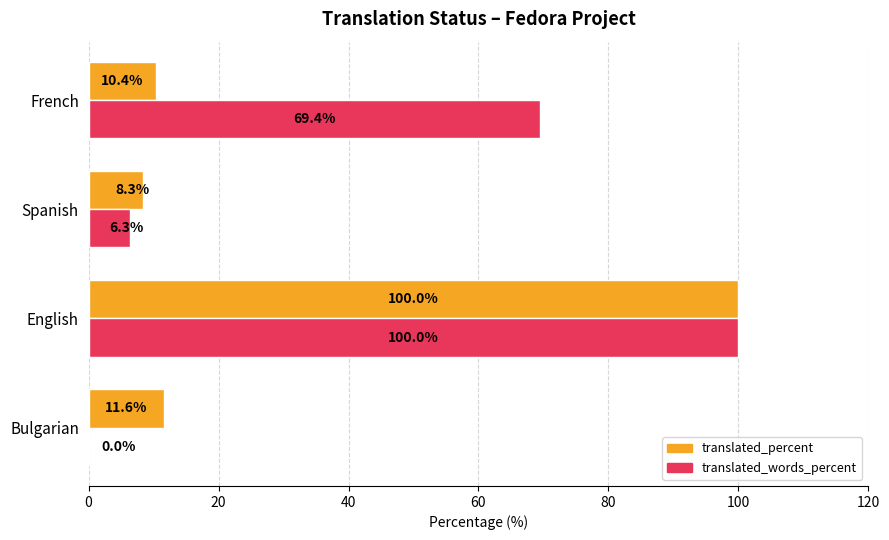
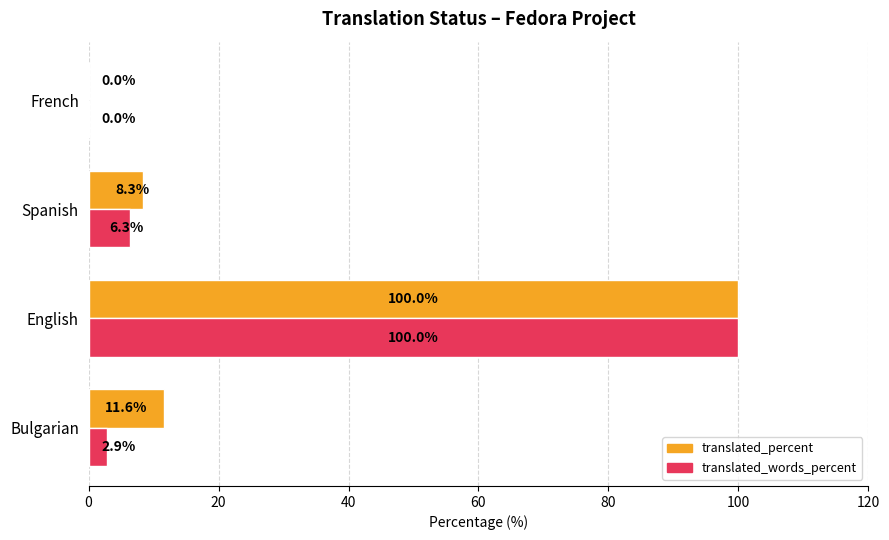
  {
    "translated_percent": {
-     "French": "10.4%",
+     "French": "0.0%",
      "Spanish": "8.3%",
      "English": "100.0%",
      "Bulgarian": "11.6%"
    },
    "translated_words_percent": {
-     "French": "69.4%",
+     "French": "0.0%",
      "Spanish": "6.3%",
      "English": "100.0%",
-     "Bulgarian": "0.0%"
+     "Bulgarian": "2.9%"
    }
  }
